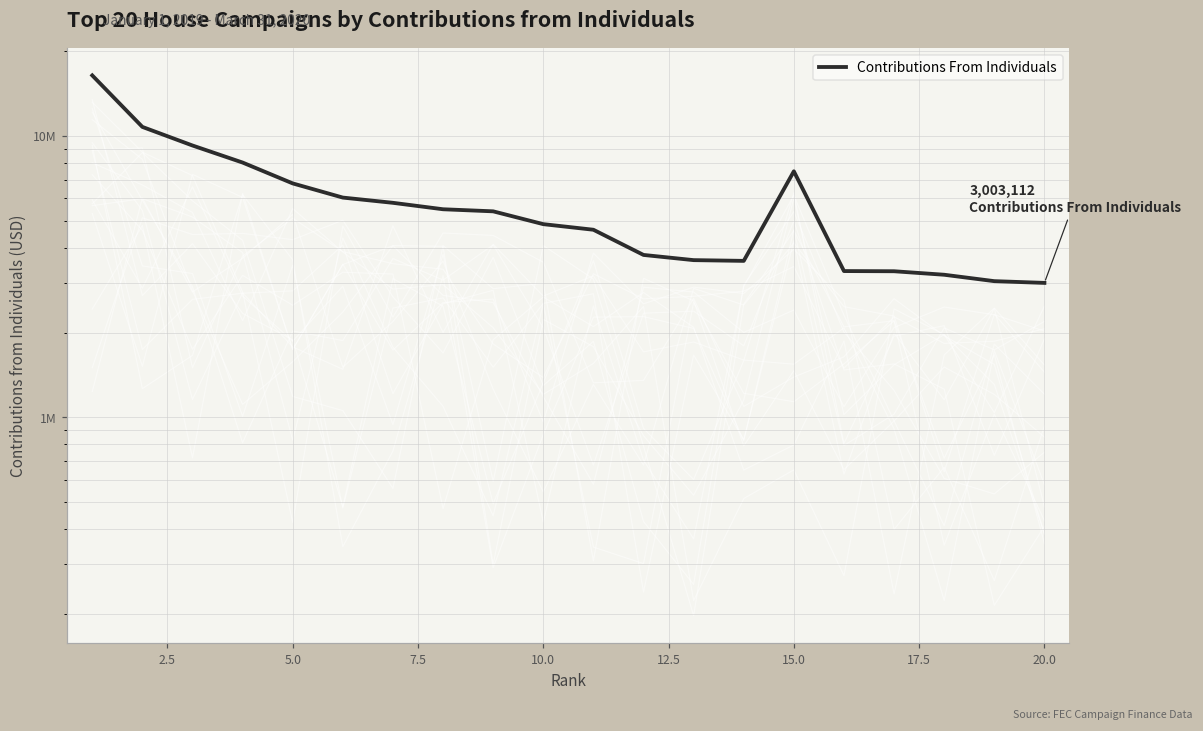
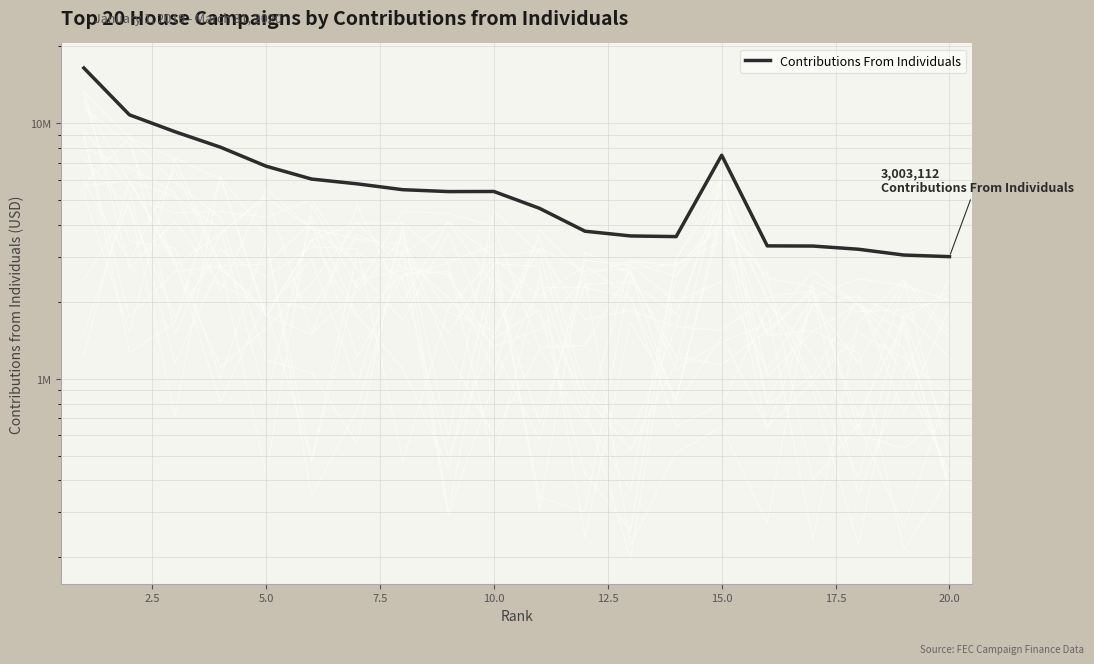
  {
    "Contributions From Individuals": {
      "5.0": 6800000,
-     "10.0": 4900000,
+     "10.0": 5400000,
      "15.0": 7500000,
      "20.0": 3000000
    }
  }
